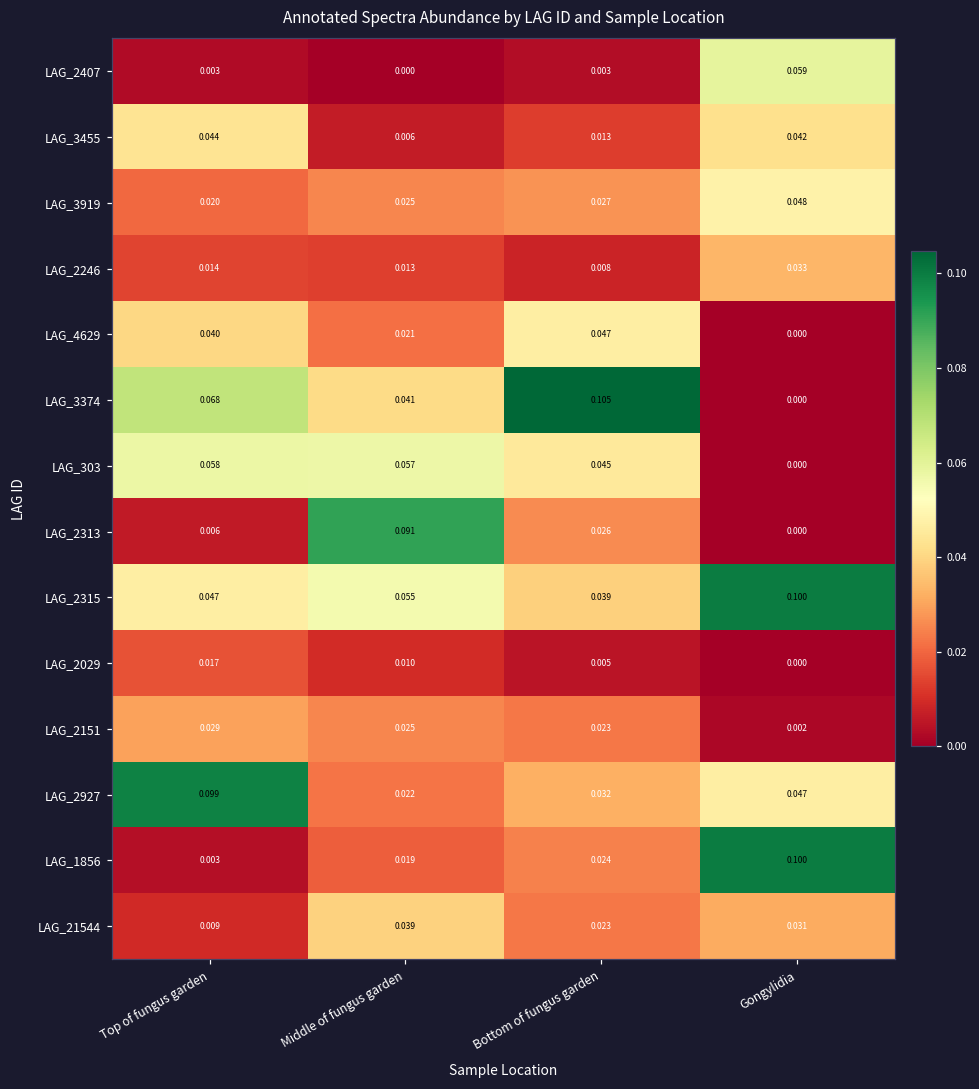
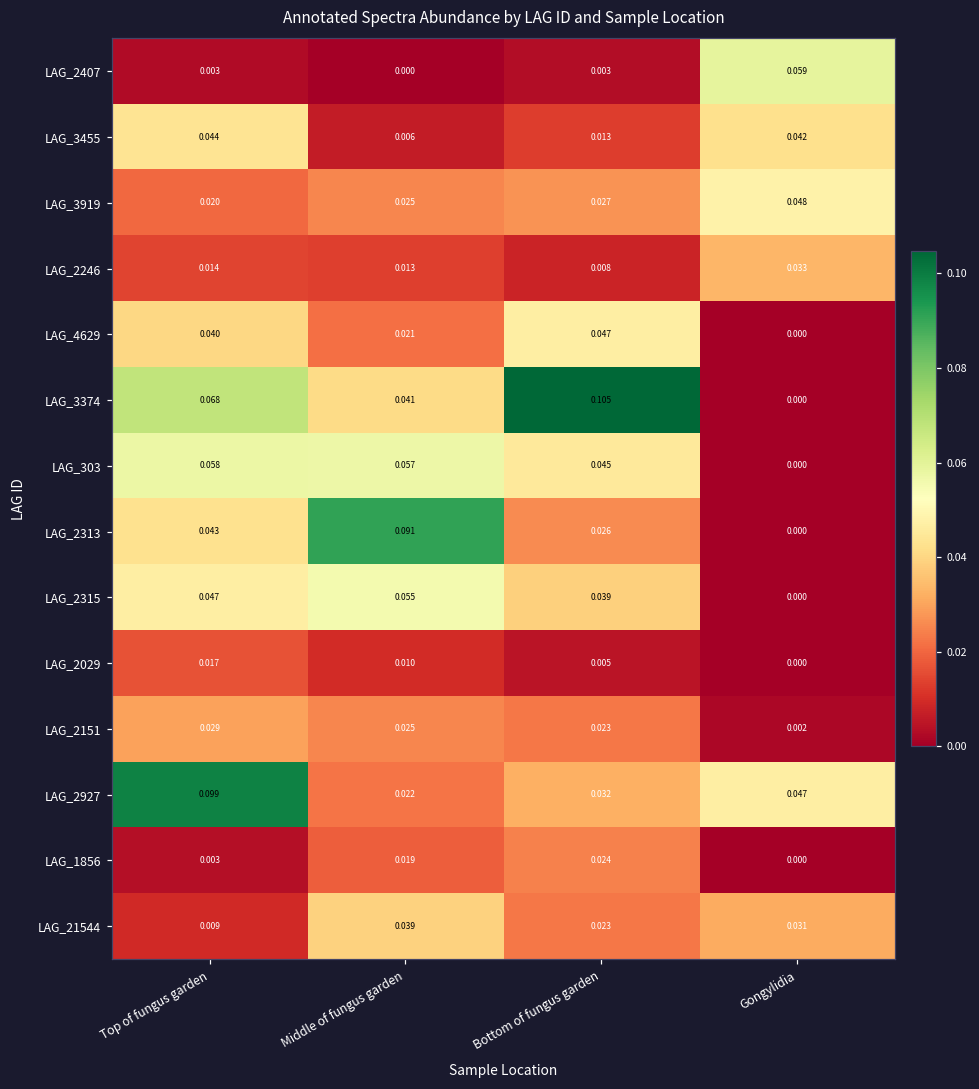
  {
    "LAG_2407": {
      "Top of fungus garden": 0.003,
      "Middle of fungus garden": 0.000,
      "Bottom of fungus garden": 0.003,
      "Gongylidia": 0.059
    },
    "LAG_3455": {
      "Top of fungus garden": 0.044,
      "Middle of fungus garden": 0.006,
      "Bottom of fungus garden": 0.013,
      "Gongylidia": 0.042
    },
    "LAG_3919": {
      "Top of fungus garden": 0.020,
      "Middle of fungus garden": 0.025,
      "Bottom of fungus garden": 0.027,
      "Gongylidia": 0.048
    },
    "LAG_2246": {
      "Top of fungus garden": 0.014,
      "Middle of fungus garden": 0.013,
      "Bottom of fungus garden": 0.008,
      "Gongylidia": 0.033
    },
    "LAG_4629": {
      "Top of fungus garden": 0.040,
      "Middle of fungus garden": 0.021,
      "Bottom of fungus garden": 0.047,
      "Gongylidia": 0.000
    },
    "LAG_3374": {
      "Top of fungus garden": 0.068,
      "Middle of fungus garden": 0.041,
      "Bottom of fungus garden": 0.105,
      "Gongylidia": 0.000
    },
    "LAG_303": {
      "Top of fungus garden": 0.058,
      "Middle of fungus garden": 0.057,
      "Bottom of fungus garden": 0.045,
      "Gongylidia": 0.000
    },
    "LAG_2313": {
-     "Top of fungus garden": 0.006,
+     "Top of fungus garden": 0.043,
      "Middle of fungus garden": 0.091,
      "Bottom of fungus garden": 0.026,
      "Gongylidia": 0.000
    },
    "LAG_2315": {
      "Top of fungus garden": 0.047,
      "Middle of fungus garden": 0.055,
      "Bottom of fungus garden": 0.039,
-     "Gongylidia": 0.100
+     "Gongylidia": 0.000
    },
    "LAG_2029": {
      "Top of fungus garden": 0.017,
      "Middle of fungus garden": 0.010,
      "Bottom of fungus garden": 0.005,
      "Gongylidia": 0.000
    },
    "LAG_2151": {
      "Top of fungus garden": 0.029,
      "Middle of fungus garden": 0.025,
      "Bottom of fungus garden": 0.023,
      "Gongylidia": 0.002
    },
    "LAG_2927": {
      "Top of fungus garden": 0.099,
      "Middle of fungus garden": 0.022,
      "Bottom of fungus garden": 0.032,
      "Gongylidia": 0.047
    },
    "LAG_1856": {
      "Top of fungus garden": 0.003,
      "Middle of fungus garden": 0.019,
      "Bottom of fungus garden": 0.024,
-     "Gongylidia": 0.100
+     "Gongylidia": 0.000
    },
    "LAG_21544": {
      "Top of fungus garden": 0.009,
      "Middle of fungus garden": 0.039,
      "Bottom of fungus garden": 0.023,
      "Gongylidia": 0.031
    }
  }
